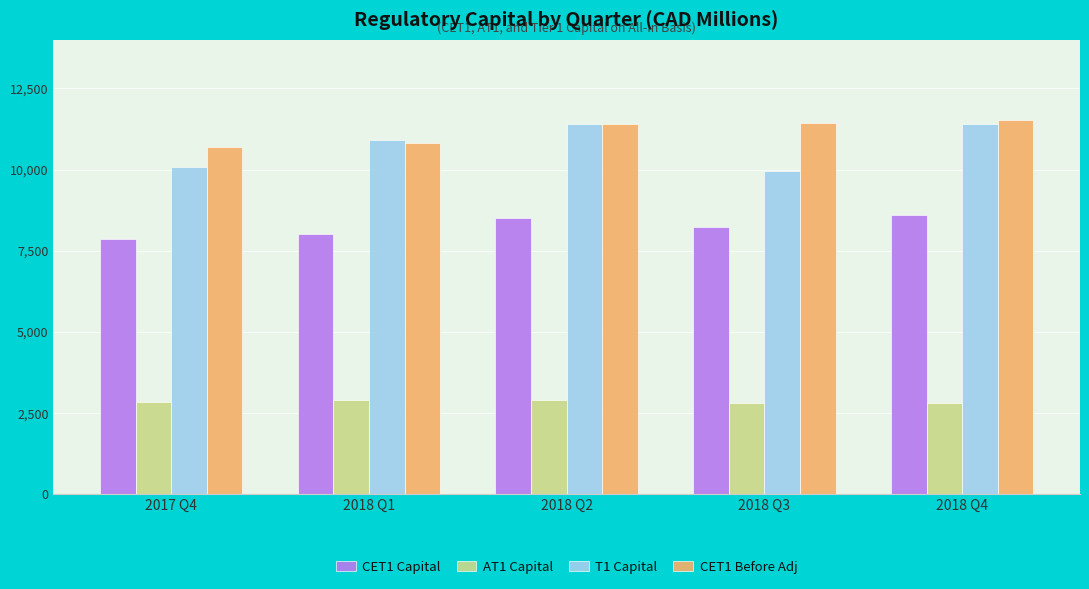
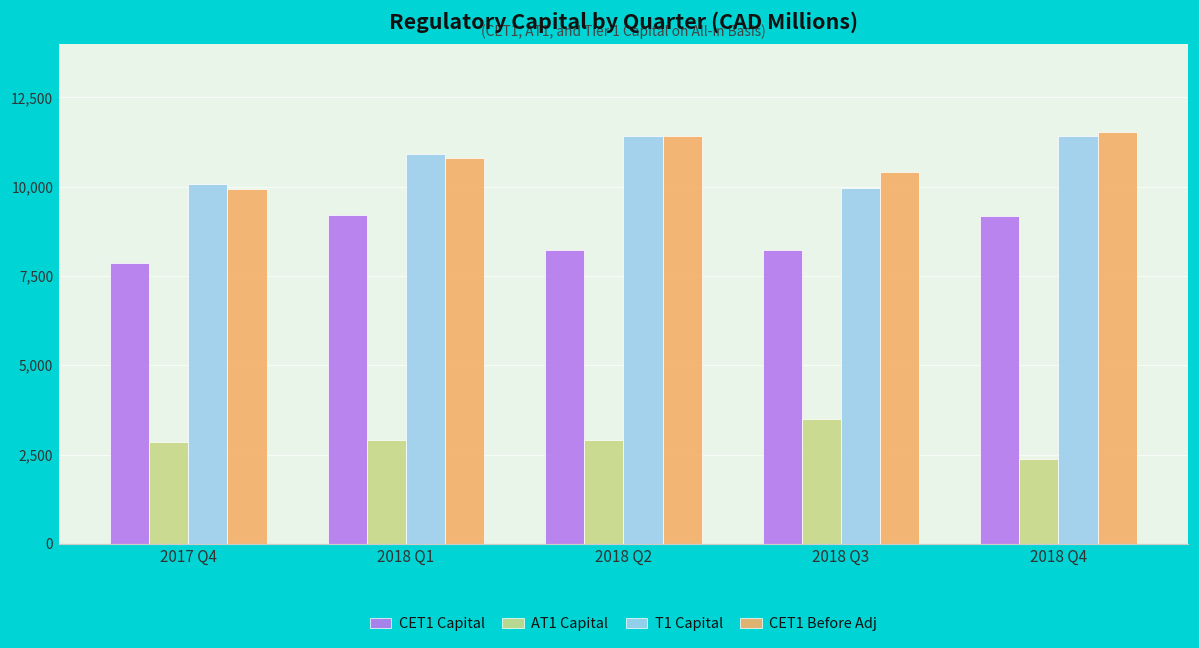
  {
    "CET1 Capital": {
      "2017 Q4": "7,900",
-     "2018 Q1": "8,000",
-     "2018 Q2": "8,500",
+     "2018 Q1": "9,200",
+     "2018 Q2": "8,200",
      "2018 Q3": "8,200",
-     "2018 Q4": "8,600"
+     "2018 Q4": "9,200"
    },
    "AT1 Capital": {
      "2017 Q4": "2,800",
      "2018 Q1": "2,900",
      "2018 Q2": "2,900",
-     "2018 Q3": "2,800",
-     "2018 Q4": "2,800"
+     "2018 Q3": "3,500",
+     "2018 Q4": "2,400"
    },
    "T1 Capital": {
      "2017 Q4": "10,100",
      "2018 Q1": "10,900",
      "2018 Q2": "11,400",
      "2018 Q3": "10,000",
      "2018 Q4": "11,400"
    },
    "CET1 Before Adj": {
-     "2017 Q4": "10,700",
+     "2017 Q4": "9,900",
      "2018 Q1": "10,800",
      "2018 Q2": "11,400",
-     "2018 Q3": "11,500",
+     "2018 Q3": "10,400",
      "2018 Q4": "11,500"
    }
  }
